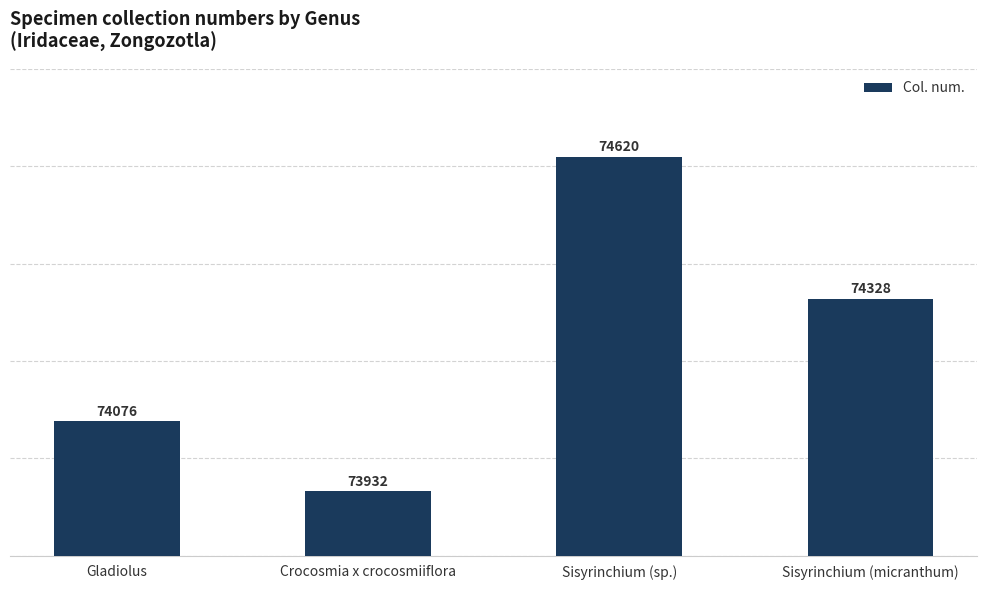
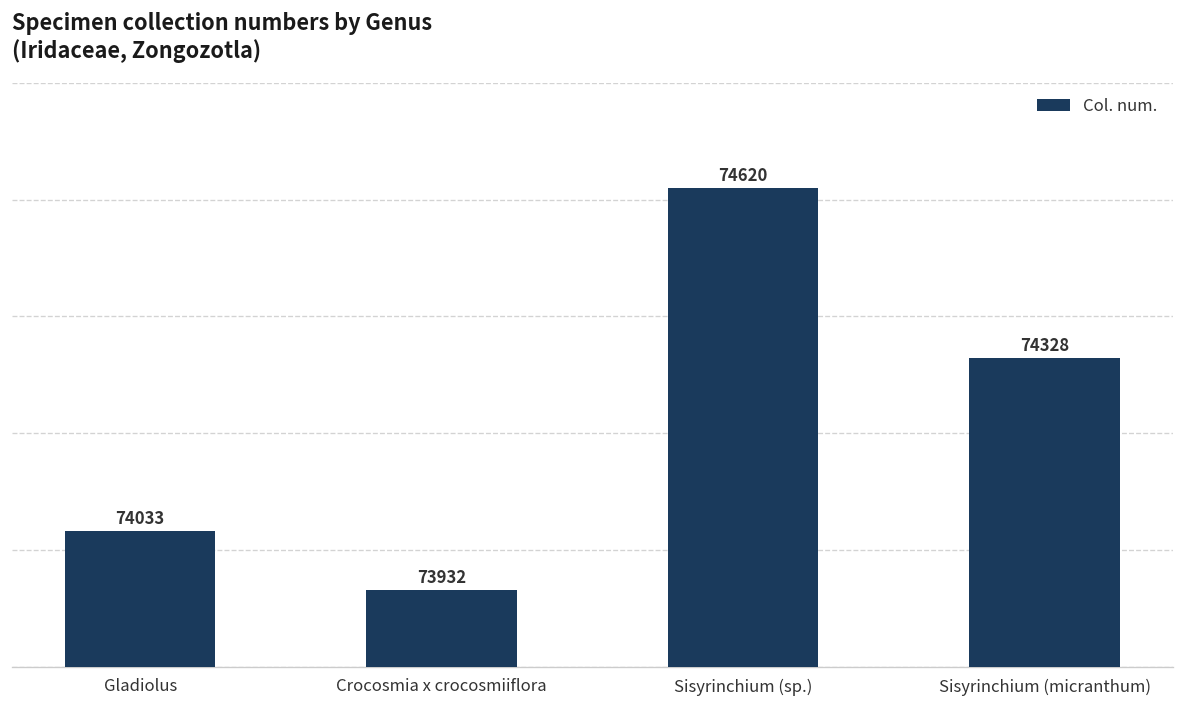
  {
-   "Gladiolus": 74076,
+   "Gladiolus": 74033,
    "Crocosmia x crocosmiiflora": 73932,
    "Sisyrinchium (sp.)": 74620,
    "Sisyrinchium (micranthum)": 74328
  }
